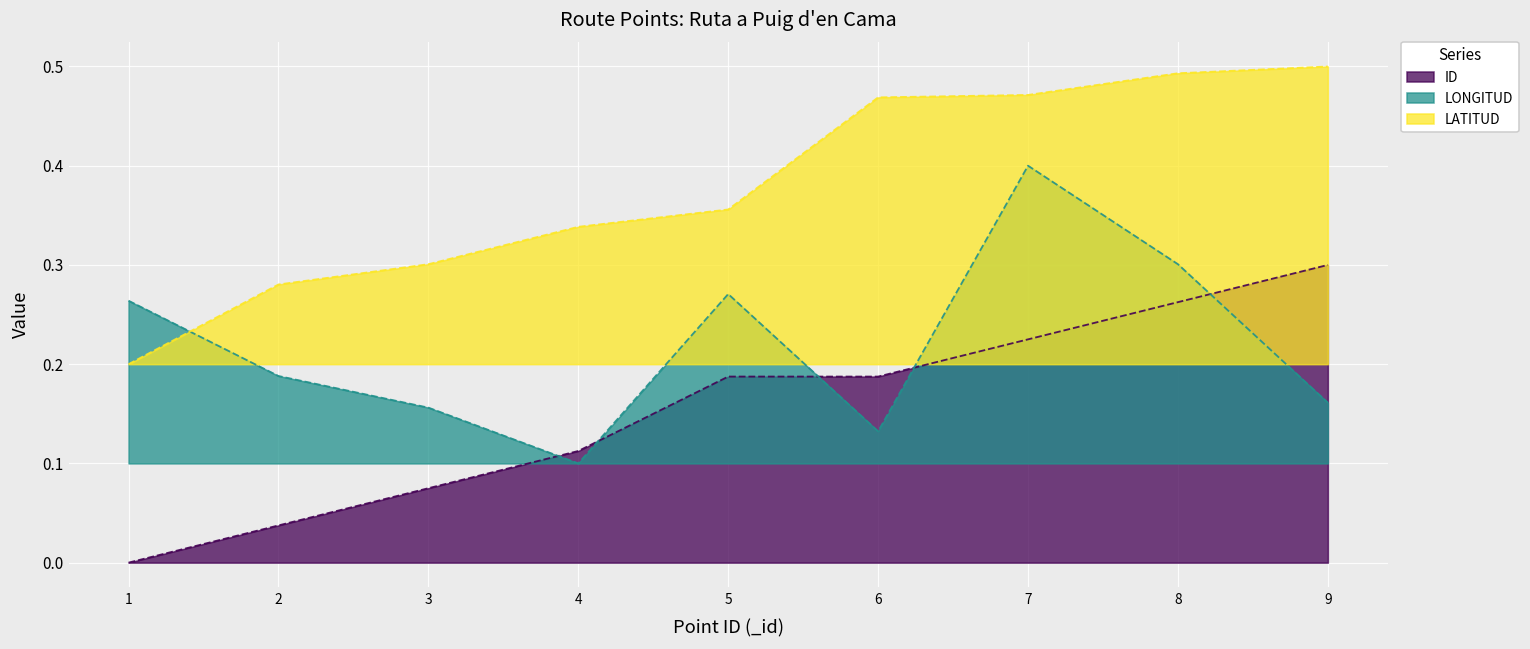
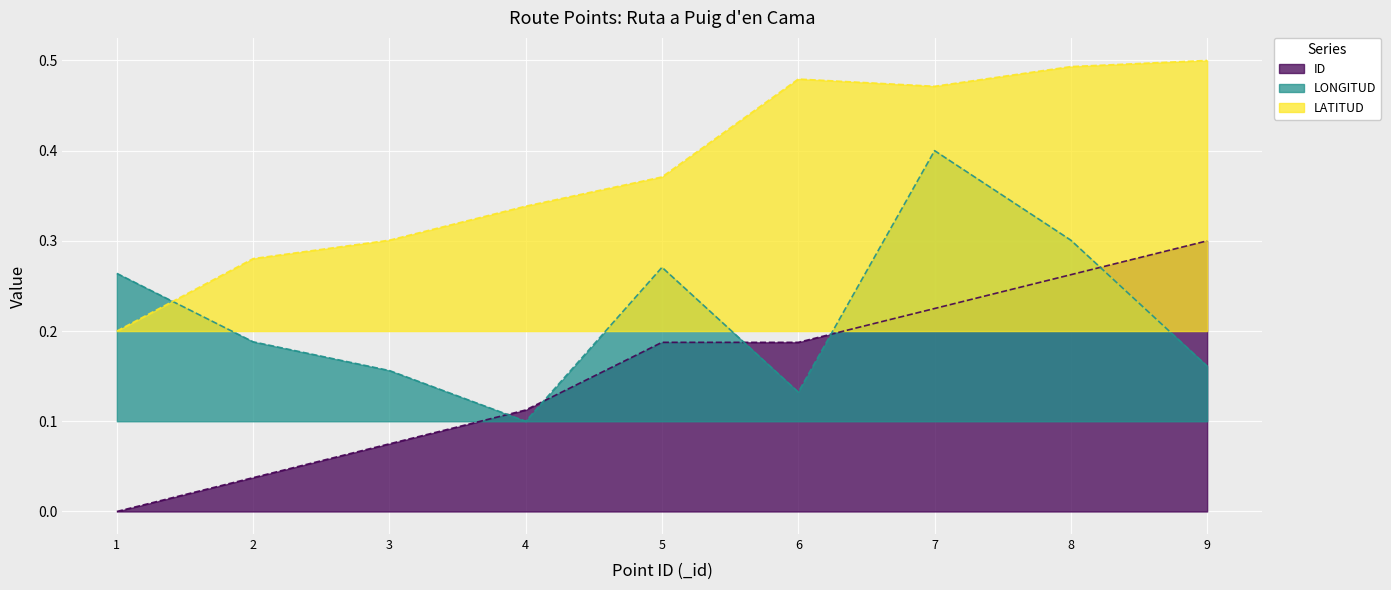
  {
    "ID": {
      "1": 0.00,
      "2": 0.04,
      "3": 0.08,
      "4": 0.11,
      "5": 0.19,
      "6": 0.19,
      "7": 0.22,
      "8": 0.26,
      "9": 0.30
    },
    "LONGITUD": {
      "1": 0.26,
      "2": 0.19,
      "3": 0.16,
      "4": 0.10,
      "5": 0.27,
      "6": 0.13,
      "7": 0.40,
      "8": 0.30,
      "9": 0.16
    },
    "LATITUD": {
      "1": 0.20,
      "2": 0.28,
      "3": 0.30,
      "4": 0.34,
-     "5": 0.36,
-     "6": 0.47,
+     "5": 0.37,
+     "6": 0.48,
      "7": 0.47,
      "8": 0.49,
      "9": 0.50
    }
  }
